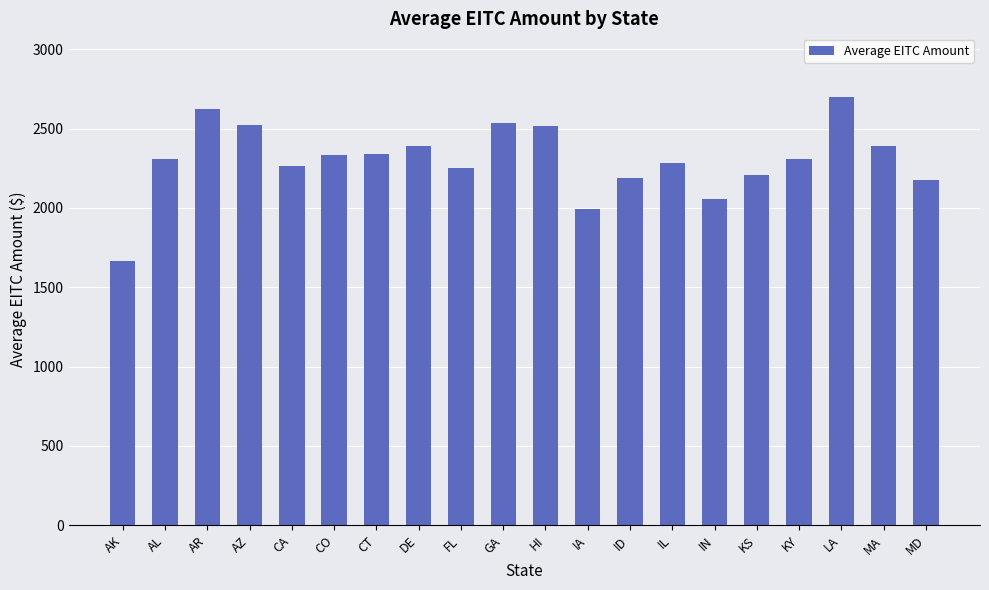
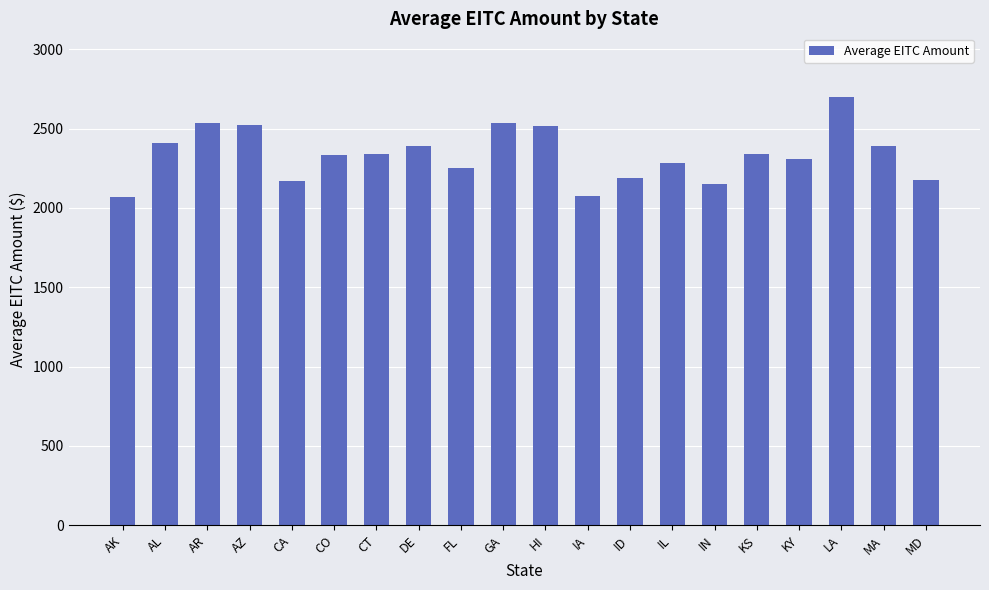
  {
-   "AK": 1660,
-   "AL": 2310,
-   "AR": 2620,
+   "AK": 2070,
+   "AL": 2410,
+   "AR": 2540,
    "AZ": 2520,
-   "CA": 2260,
+   "CA": 2170,
    "CO": 2330,
    "CT": 2340,
    "DE": 2390,
    "FL": 2250,
    "GA": 2530,
    "HI": 2520,
-   "IA": 1990,
+   "IA": 2080,
    "ID": 2190,
    "IL": 2280,
-   "IN": 2060,
-   "KS": 2210,
+   "IN": 2150,
+   "KS": 2340,
    "KY": 2310,
    "LA": 2700,
    "MA": 2390,
    "MD": 2180
  }
